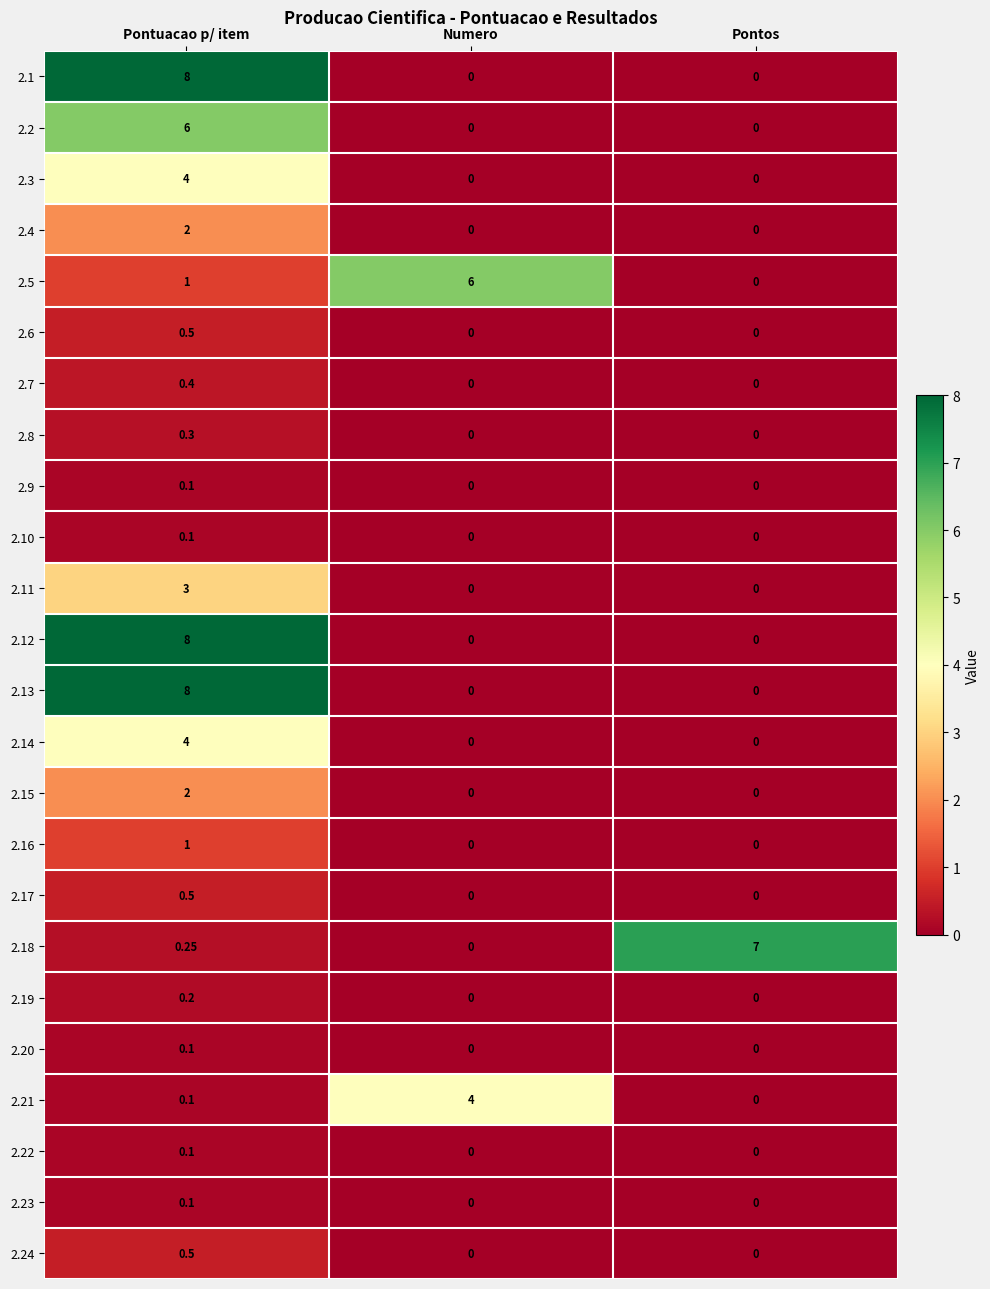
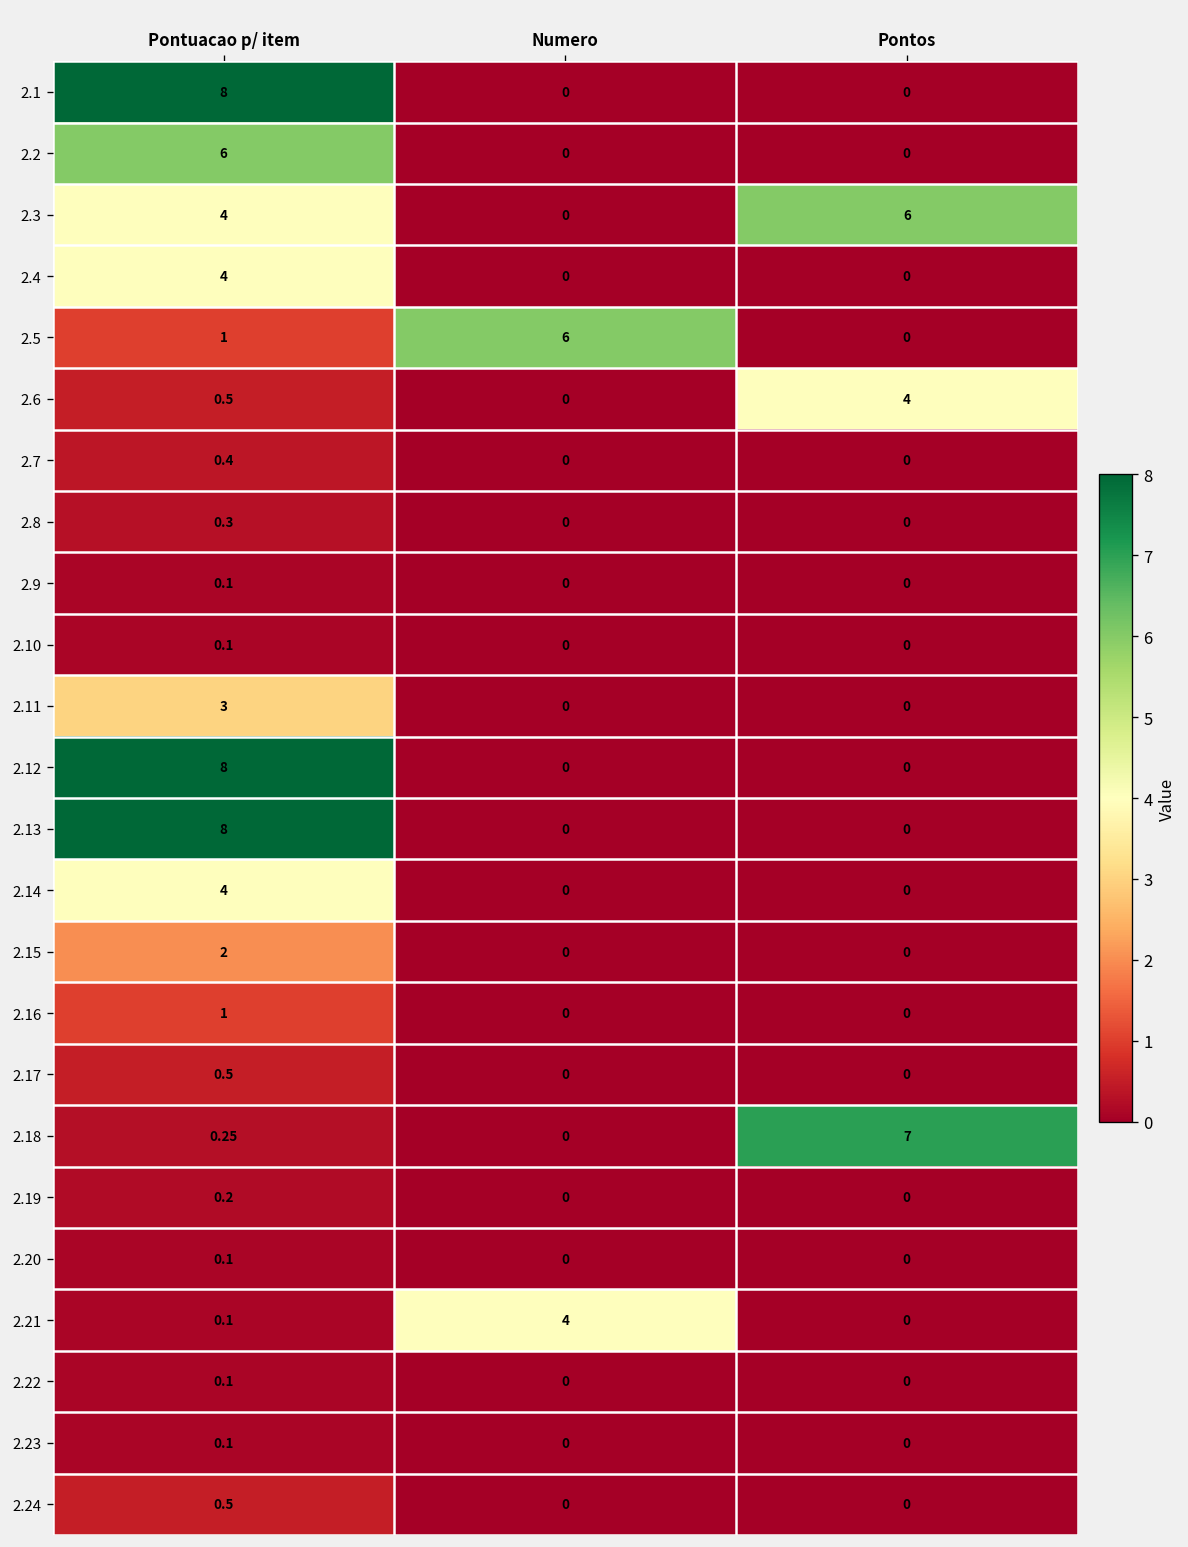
  {
    "2.1": {
      "Pontuacao p/ item": 8,
      "Numero": 0,
      "Pontos": 0
    },
    "2.2": {
      "Pontuacao p/ item": 6,
      "Numero": 0,
      "Pontos": 0
    },
    "2.3": {
      "Pontuacao p/ item": 4,
      "Numero": 0,
-     "Pontos": 0
+     "Pontos": 6
    },
    "2.4": {
-     "Pontuacao p/ item": 2,
+     "Pontuacao p/ item": 4,
      "Numero": 0,
      "Pontos": 0
    },
    "2.5": {
      "Pontuacao p/ item": 1,
      "Numero": 6,
      "Pontos": 0
    },
    "2.6": {
      "Pontuacao p/ item": 0.5,
      "Numero": 0,
-     "Pontos": 0
+     "Pontos": 4
    },
    "2.7": {
      "Pontuacao p/ item": 0.4,
      "Numero": 0,
      "Pontos": 0
    },
    "2.8": {
      "Pontuacao p/ item": 0.3,
      "Numero": 0,
      "Pontos": 0
    },
    "2.9": {
      "Pontuacao p/ item": 0.1,
      "Numero": 0,
      "Pontos": 0
    },
    "2.10": {
      "Pontuacao p/ item": 0.1,
      "Numero": 0,
      "Pontos": 0
    },
    "2.11": {
      "Pontuacao p/ item": 3,
      "Numero": 0,
      "Pontos": 0
    },
    "2.12": {
      "Pontuacao p/ item": 8,
      "Numero": 0,
      "Pontos": 0
    },
    "2.13": {
      "Pontuacao p/ item": 8,
      "Numero": 0,
      "Pontos": 0
    },
    "2.14": {
      "Pontuacao p/ item": 4,
      "Numero": 0,
      "Pontos": 0
    },
    "2.15": {
      "Pontuacao p/ item": 2,
      "Numero": 0,
      "Pontos": 0
    },
    "2.16": {
      "Pontuacao p/ item": 1,
      "Numero": 0,
      "Pontos": 0
    },
    "2.17": {
      "Pontuacao p/ item": 0.5,
      "Numero": 0,
      "Pontos": 0
    },
    "2.18": {
      "Pontuacao p/ item": 0.25,
      "Numero": 0,
      "Pontos": 7
    },
    "2.19": {
      "Pontuacao p/ item": 0.2,
      "Numero": 0,
      "Pontos": 0
    },
    "2.20": {
      "Pontuacao p/ item": 0.1,
      "Numero": 0,
      "Pontos": 0
    },
    "2.21": {
      "Pontuacao p/ item": 0.1,
      "Numero": 4,
      "Pontos": 0
    },
    "2.22": {
      "Pontuacao p/ item": 0.1,
      "Numero": 0,
      "Pontos": 0
    },
    "2.23": {
      "Pontuacao p/ item": 0.1,
      "Numero": 0,
      "Pontos": 0
    },
    "2.24": {
      "Pontuacao p/ item": 0.5,
      "Numero": 0,
      "Pontos": 0
    }
  }
